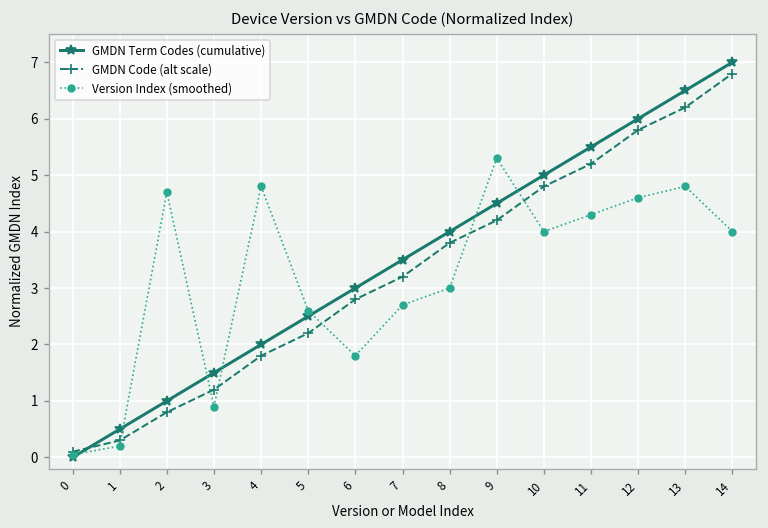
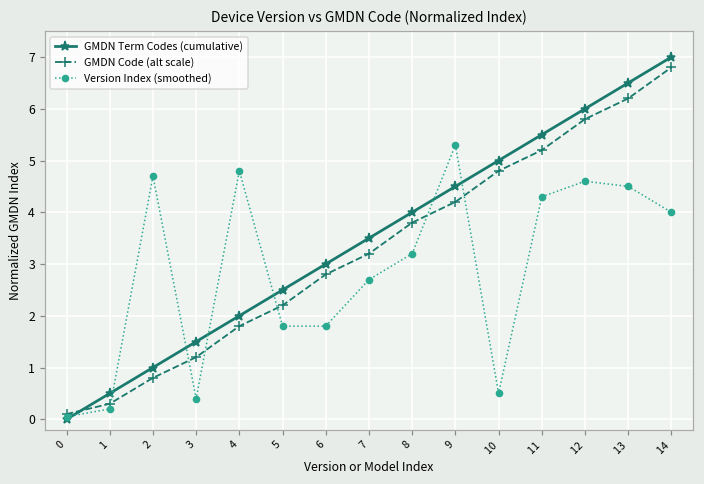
  {
    "Version Index (smoothed)": {
      "1": 0.2,
      "2": 4.7,
-     "3": 0.9,
+     "3": 0.4,
      "4": 4.8,
-     "5": 2.6,
+     "5": 1.8,
      "6": 1.8,
      "7": 2.7,
-     "8": 3.0,
+     "8": 3.2,
      "9": 5.3,
-     "10": 4.0,
+     "10": 0.5,
      "11": 4.3,
      "12": 4.6,
-     "13": 4.8,
+     "13": 4.5,
      "14": 4.0
    }
  }
